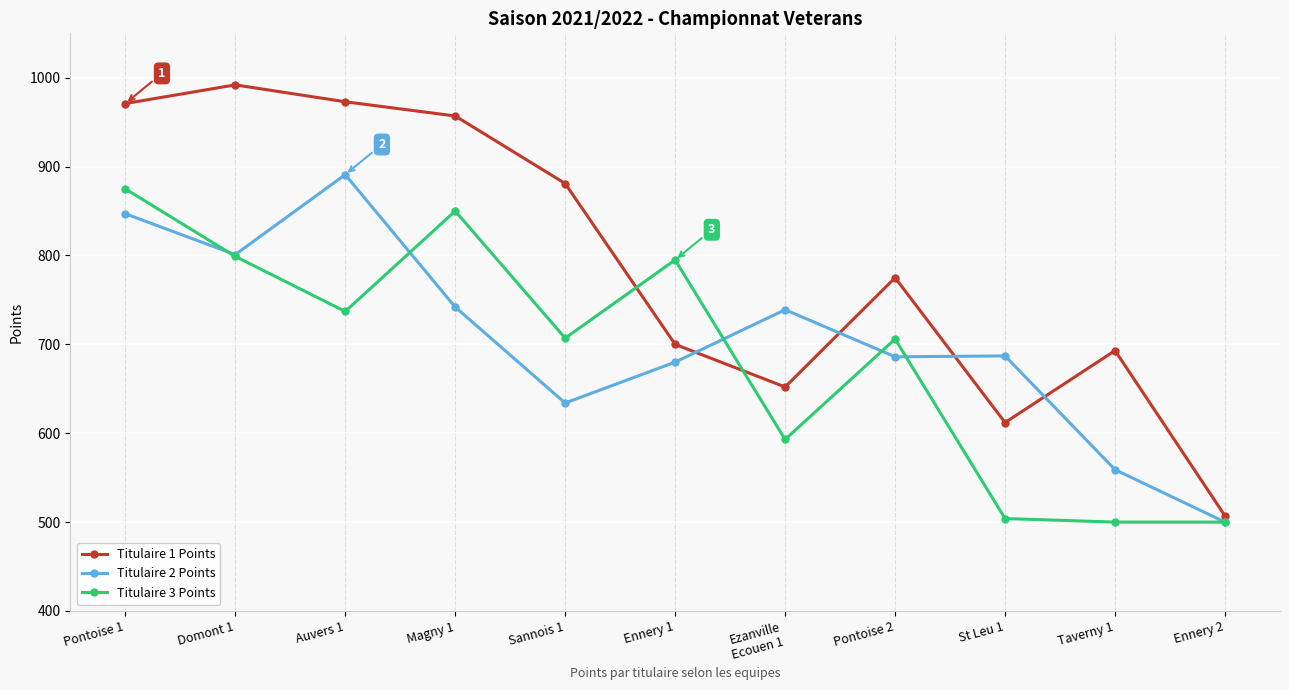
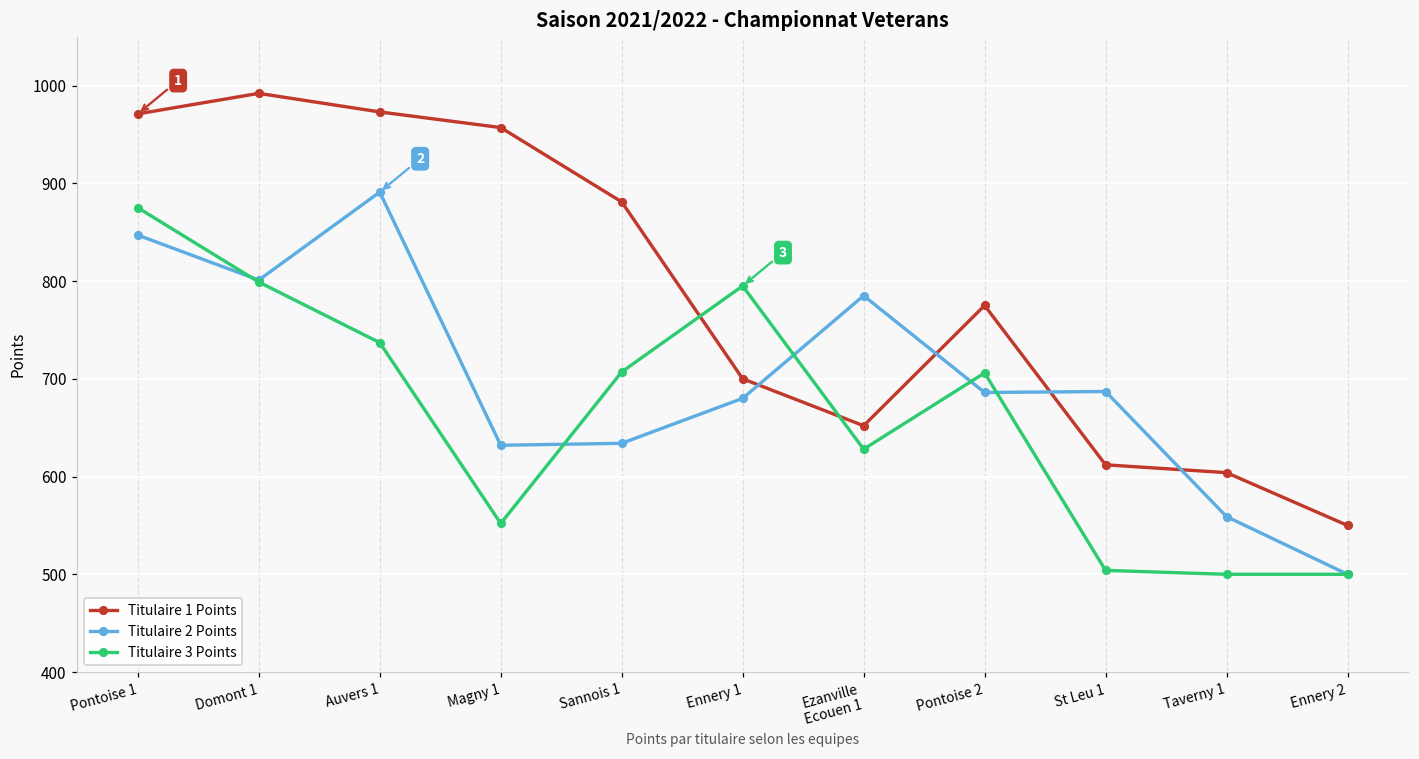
  {
    "Titulaire 1 Points": {
      "Pontoise 1": 970,
      "Domont 1": 990,
      "Auvers 1": 970,
      "Magny 1": 960,
      "Sannois 1": 880,
      "Ennery 1": 700,
      "Ezanville Ecouen 1": 650,
      "Pontoise 2": 780,
      "St Leu 1": 610,
-     "Taverny 1": 690,
-     "Ennery 2": 510
+     "Taverny 1": 600,
+     "Ennery 2": 550
    },
    "Titulaire 2 Points": {
      "Pontoise 1": 850,
      "Auvers 1": 890,
-     "Magny 1": 740,
+     "Magny 1": 630,
      "Sannois 1": 630,
      "Ennery 1": 680,
-     "Ezanville Ecouen 1": 740,
+     "Ezanville Ecouen 1": 790,
      "Pontoise 2": 690,
      "St Leu 1": 690,
      "Taverny 1": 560
    },
    "Titulaire 3 Points": {
      "Pontoise 1": 880,
      "Auvers 1": 740,
-     "Magny 1": 850,
+     "Magny 1": 550,
      "Sannois 1": 710,
      "Ennery 1": 800,
-     "Ezanville Ecouen 1": 590,
+     "Ezanville Ecouen 1": 630,
      "Pontoise 2": 710,
      "St Leu 1": 500,
      "Taverny 1": 500
    }
  }
